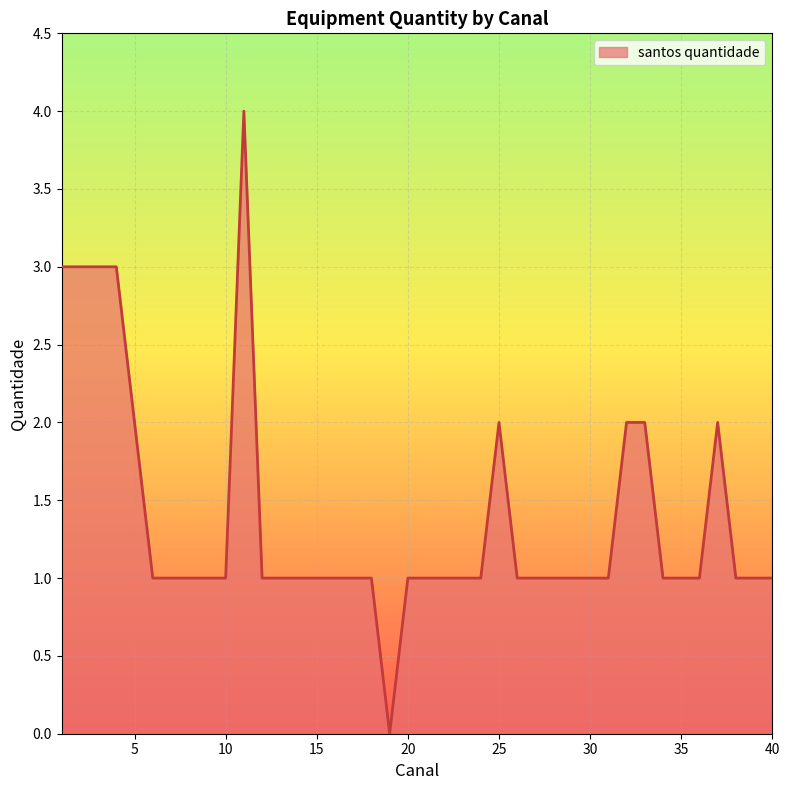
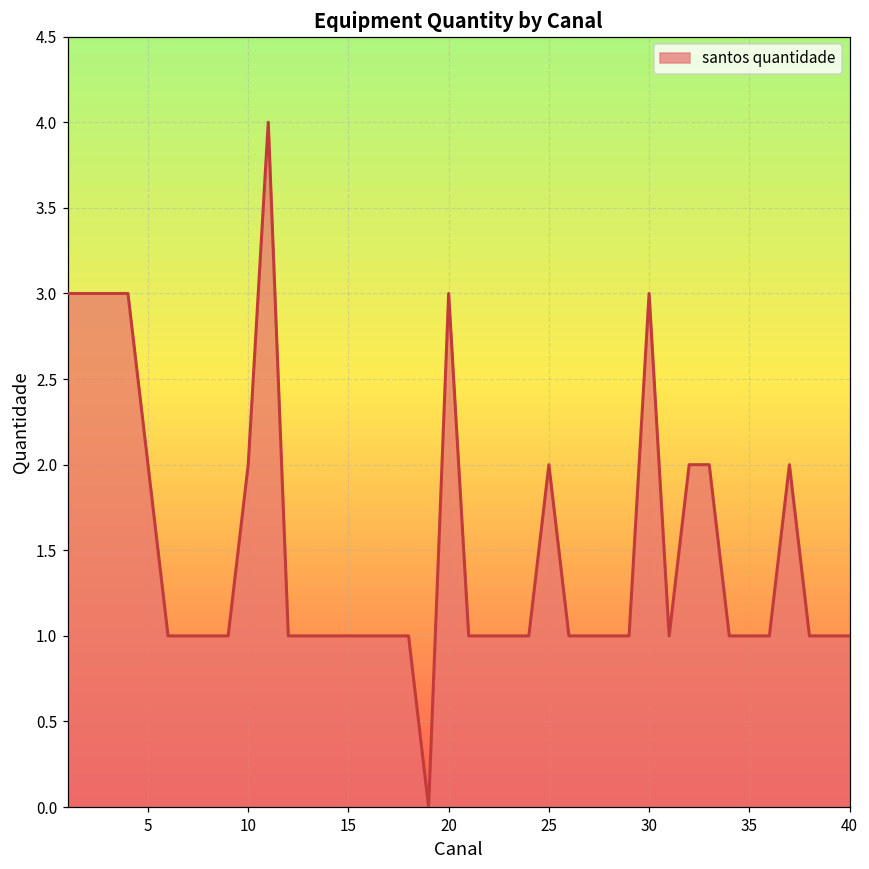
  {
    "5": 2,
-   "10": 1,
+   "10": 2,
    "15": 1,
-   "20": 1,
+   "20": 3,
    "25": 2,
-   "30": 1,
+   "30": 3,
    "35": 1,
    "40": 1
  }
